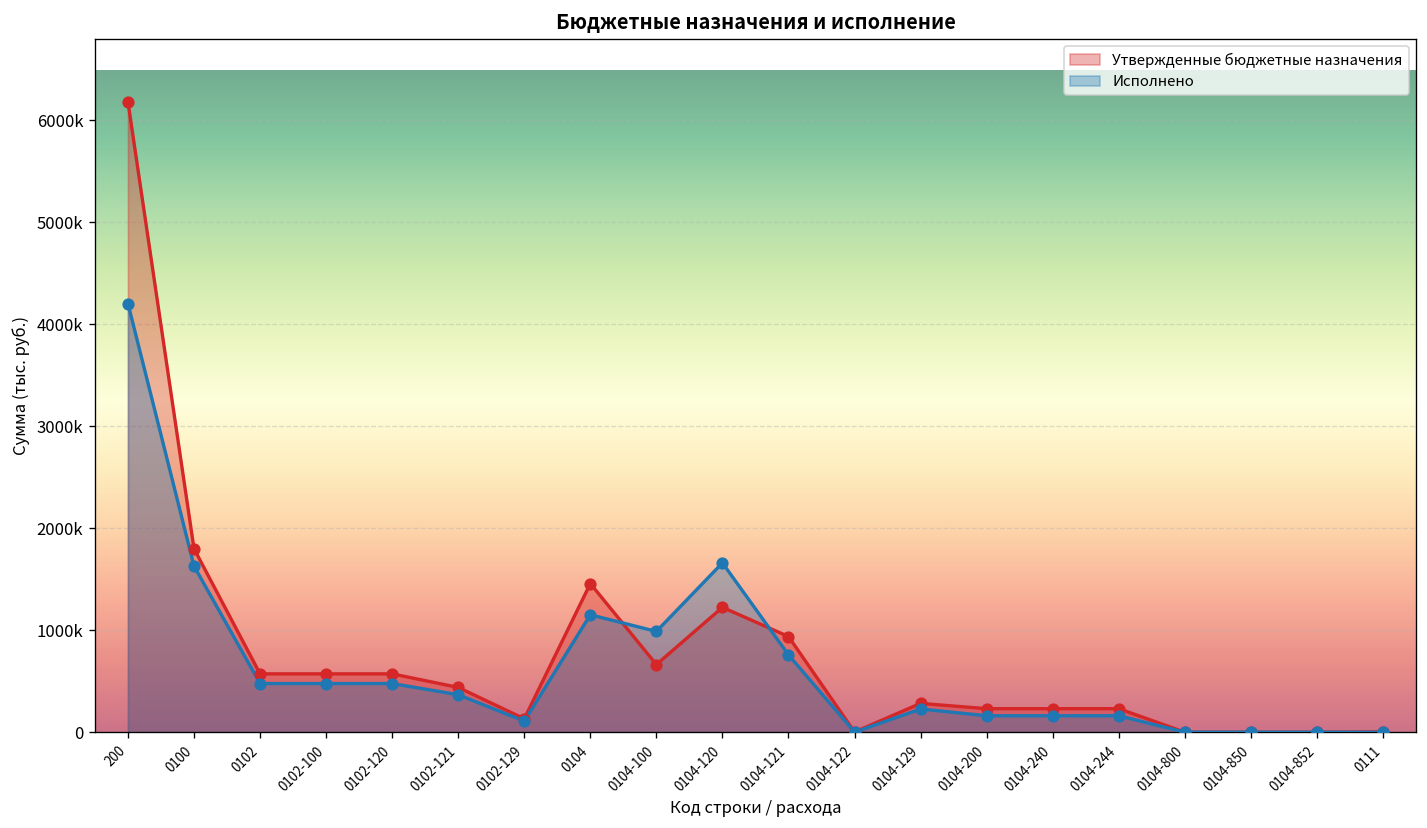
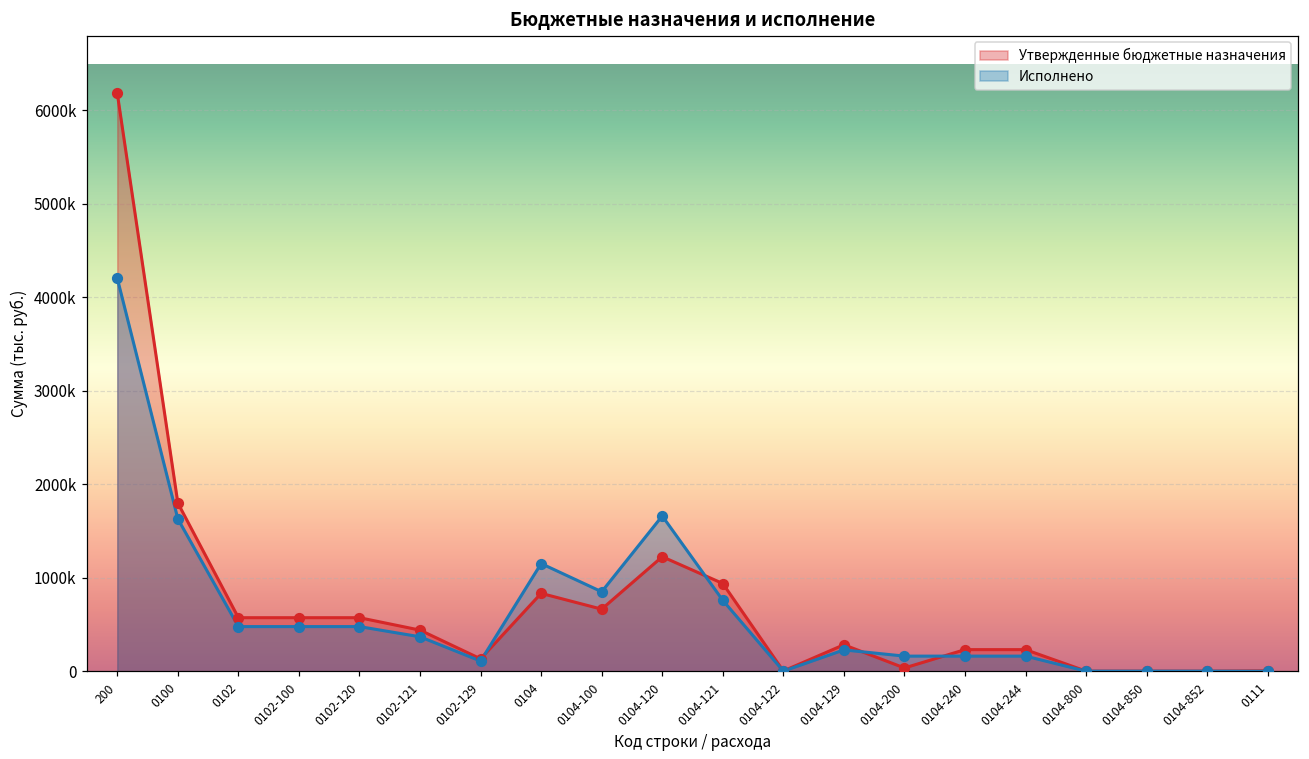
  {
    "Утвержденные бюджетные назначения": {
      "200": 6200000,
      "0100": 1800000,
      "0102": 600000,
      "0102-100": 600000,
      "0102-120": 600000,
      "0102-121": 400000,
-     "0104": 1500000,
+     "0104": 800000,
      "0104-100": 700000,
      "0104-120": 1200000,
      "0104-121": 900000,
      "0104-129": 300000,
-     "0104-200": 200000,
+     "0104-200": 0,
      "0104-240": 200000,
      "0104-244": 200000
    },
    "Исполнено": {
      "200": 4200000,
      "0100": 1600000,
      "0102": 500000,
      "0102-100": 500000,
      "0102-120": 500000,
      "0102-121": 400000,
      "0104": 1200000,
-     "0104-100": 1000000,
+     "0104-100": 900000,
      "0104-120": 1700000,
      "0104-121": 800000,
      "0104-129": 200000,
      "0104-200": 200000,
      "0104-240": 200000,
      "0104-244": 200000
    }
  }
